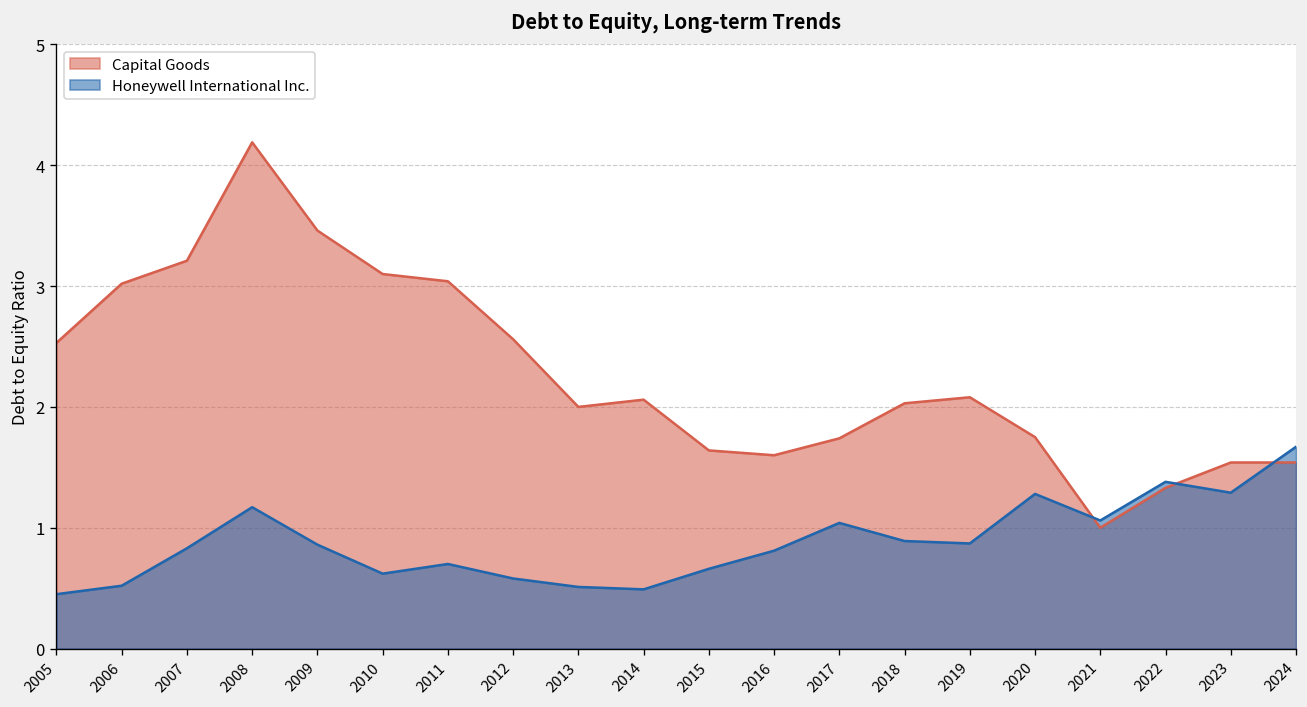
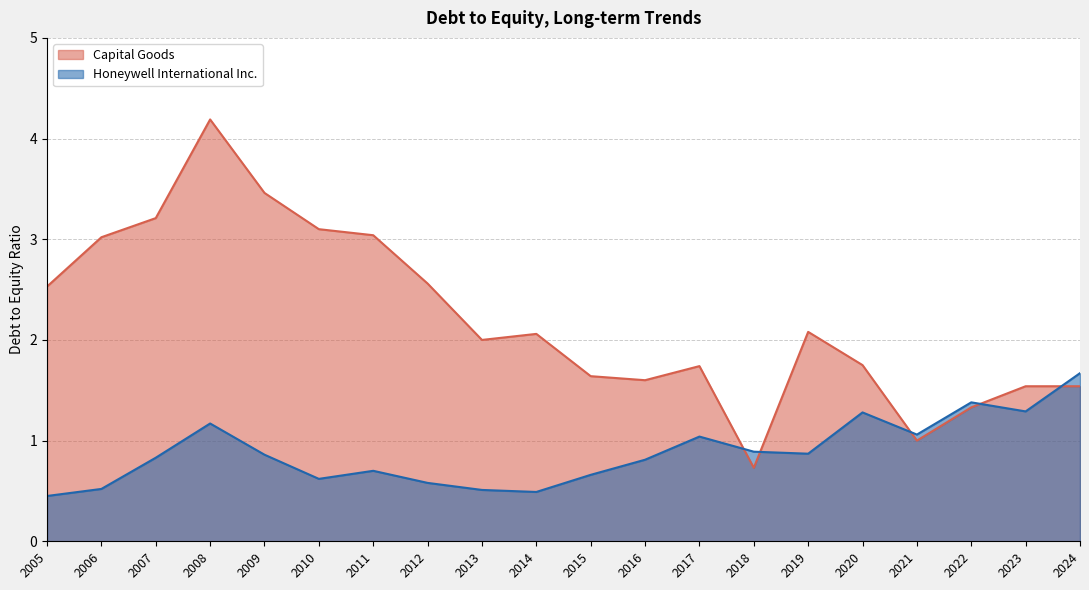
  {
    "Capital Goods": {
      "2005": 2.53,
      "2006": 3.02,
      "2007": 3.21,
      "2008": 4.19,
      "2009": 3.46,
      "2010": 3.10,
      "2011": 3.04,
      "2012": 2.56,
      "2013": 2.00,
      "2014": 2.06,
      "2015": 1.64,
      "2016": 1.60,
      "2017": 1.74,
-     "2018": 2.03,
+     "2018": 0.73,
      "2019": 2.08,
      "2020": 1.75,
      "2021": 1.00,
      "2022": 1.33,
      "2023": 1.54,
      "2024": 1.54
    },
    "Honeywell International Inc.": {
      "2005": 0.45,
      "2006": 0.52,
      "2007": 0.83,
      "2008": 1.17,
      "2009": 0.86,
      "2010": 0.62,
      "2011": 0.70,
      "2012": 0.58,
      "2013": 0.51,
      "2014": 0.49,
      "2015": 0.66,
      "2016": 0.81,
      "2017": 1.04,
      "2018": 0.89,
      "2019": 0.87,
      "2020": 1.28,
      "2021": 1.06,
      "2022": 1.38,
      "2023": 1.29,
      "2024": 1.67
    }
  }
